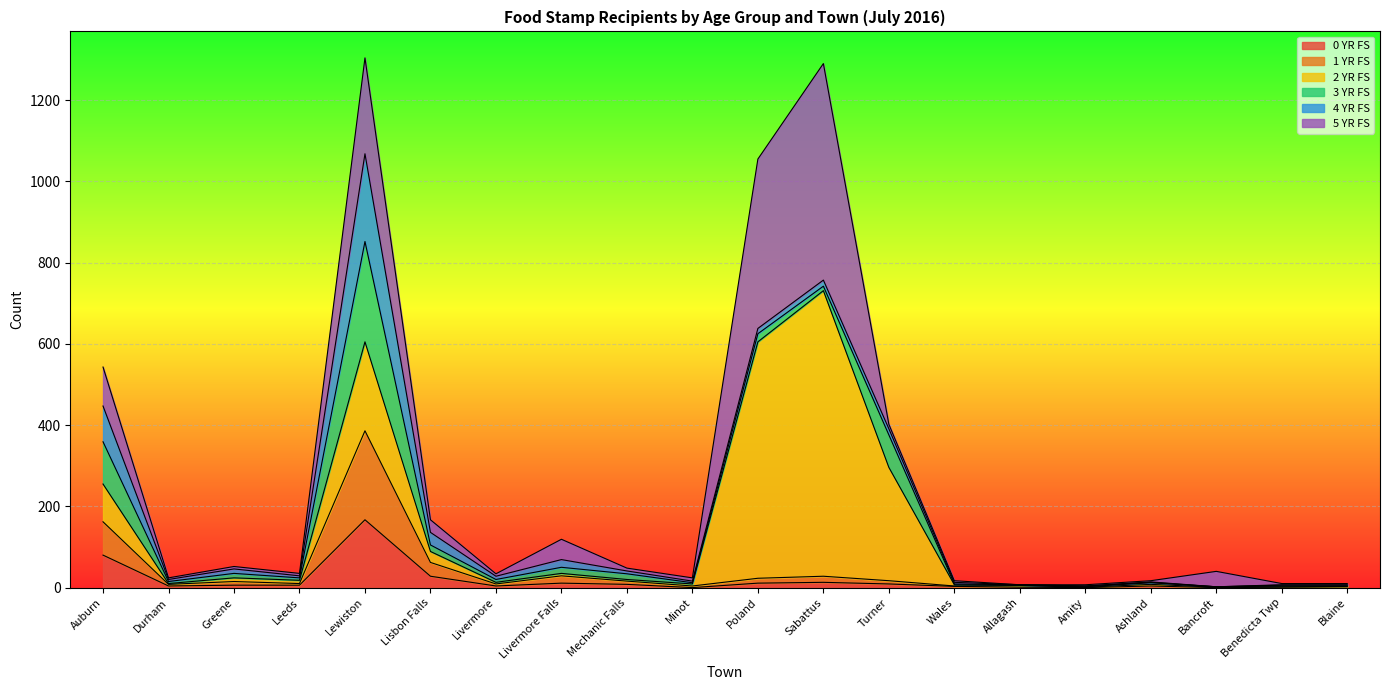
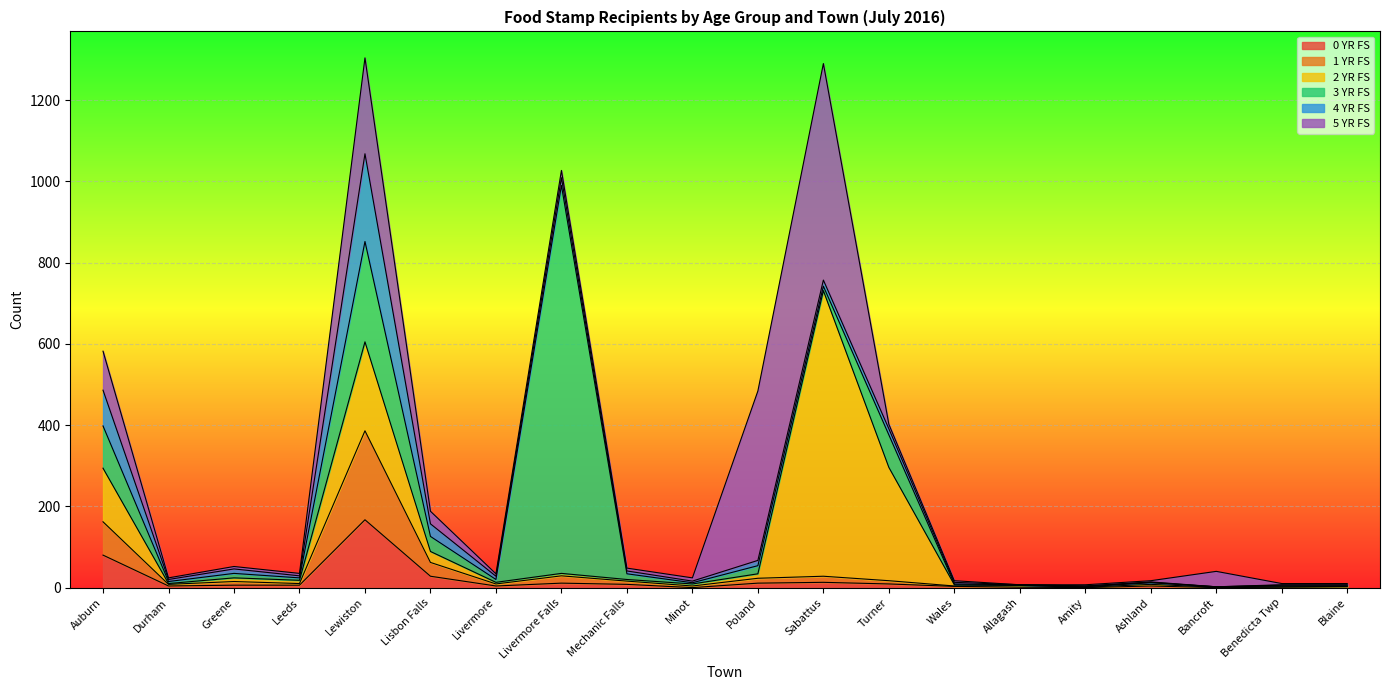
  {
    "2 YR FS": {
-     "Auburn": 90,
+     "Auburn": 130,
      "Greene": 10,
      "Lewiston": 220,
      "Lisbon Falls": 30,
-     "Poland": 580,
+     "Poland": 10,
      "Sabattus": 700,
      "Turner": 280
    },
    "3 YR FS": {
      "Auburn": 100,
      "Greene": 10,
      "Lewiston": 250,
-     "Lisbon Falls": 20,
+     "Lisbon Falls": 40,
      "Livermore": 10,
-     "Livermore Falls": 20,
+     "Livermore Falls": 960,
      "Mechanic Falls": 10,
      "Poland": 20,
      "Sabattus": 10,
      "Turner": 80
    },
    "4 YR FS": {
      "Auburn": 90,
      "Lewiston": 220,
      "Lisbon Falls": 30,
      "Livermore Falls": 20,
      "Mechanic Falls": 10,
      "Poland": 10,
      "Sabattus": 20,
      "Turner": 20
    },
    "5 YR FS": {
      "Auburn": 100,
      "Lewiston": 240,
      "Lisbon Falls": 30,
-     "Livermore Falls": 50,
+     "Livermore Falls": 20,
      "Mechanic Falls": 10,
      "Minot": 10,
      "Poland": 420,
      "Sabattus": 530,
      "Turner": 10,
      "Bancroft": 40
    }
  }
